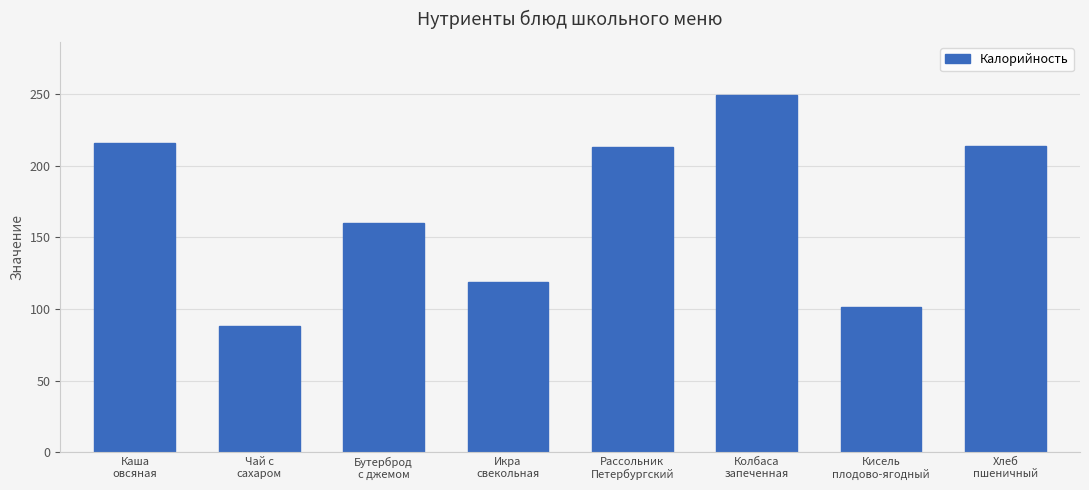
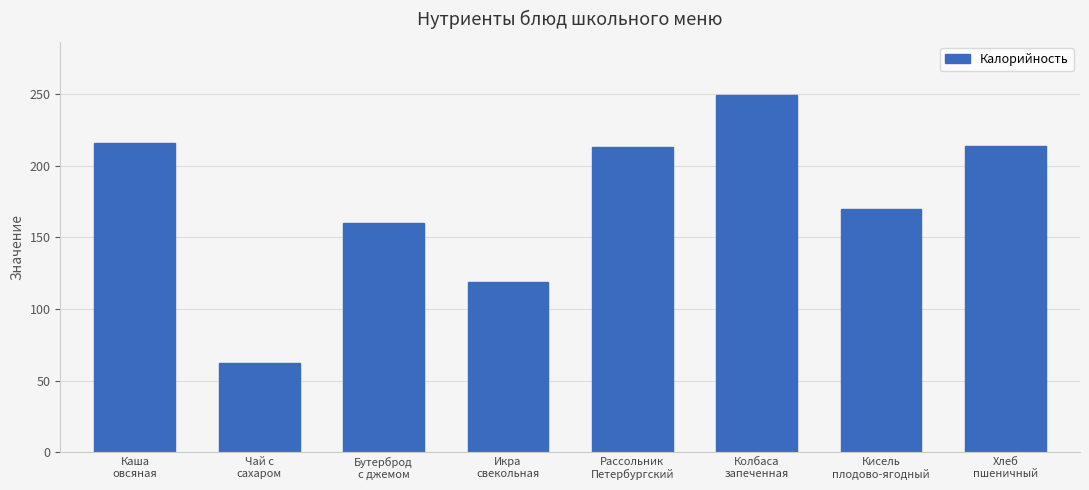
  {
    "Каша овсяная": 216,
-   "Чай с сахаром": 88,
+   "Чай с сахаром": 62,
    "Бутерброд с джемом": 160,
    "Икра свекольная": 119,
    "Рассольник Петербургский": 213,
    "Колбаса запеченная": 249,
-   "Кисель плодово-ягодный": 101,
+   "Кисель плодово-ягодный": 170,
    "Хлеб пшеничный": 214
  }
